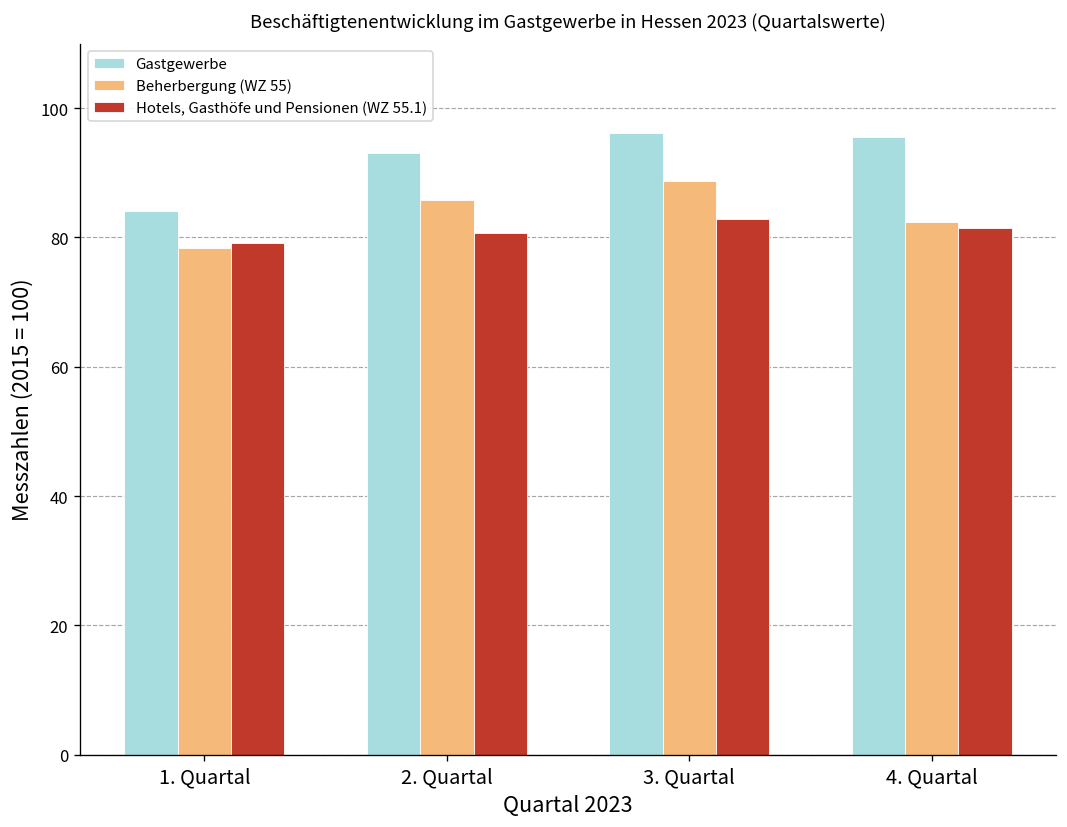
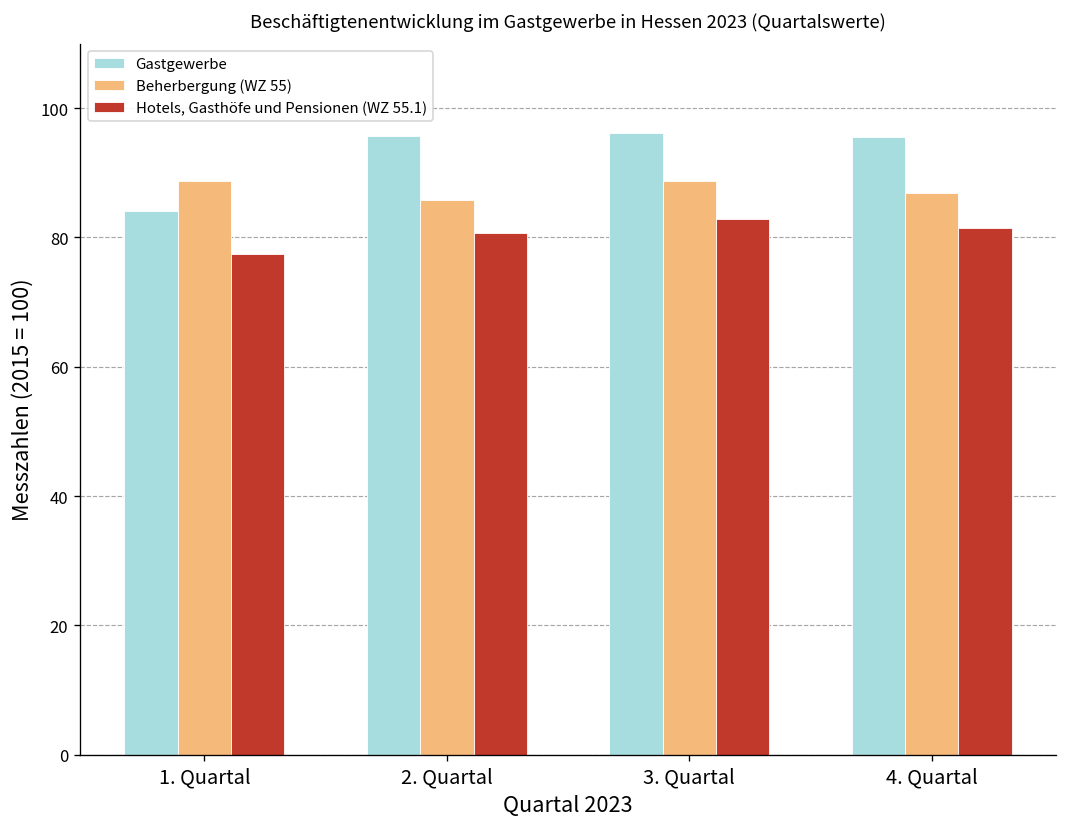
  {
    "Gastgewerbe": {
      "1. Quartal": 84,
-     "2. Quartal": 93,
+     "2. Quartal": 96,
      "3. Quartal": 96,
      "4. Quartal": 96
    },
    "Beherbergung (WZ 55)": {
-     "1. Quartal": 78,
+     "1. Quartal": 89,
      "2. Quartal": 86,
      "3. Quartal": 89,
-     "4. Quartal": 82
+     "4. Quartal": 87
    },
    "Hotels, Gasthöfe und Pensionen (WZ 55.1)": {
-     "1. Quartal": 79,
+     "1. Quartal": 78,
      "2. Quartal": 81,
      "3. Quartal": 83,
      "4. Quartal": 81
    }
  }
